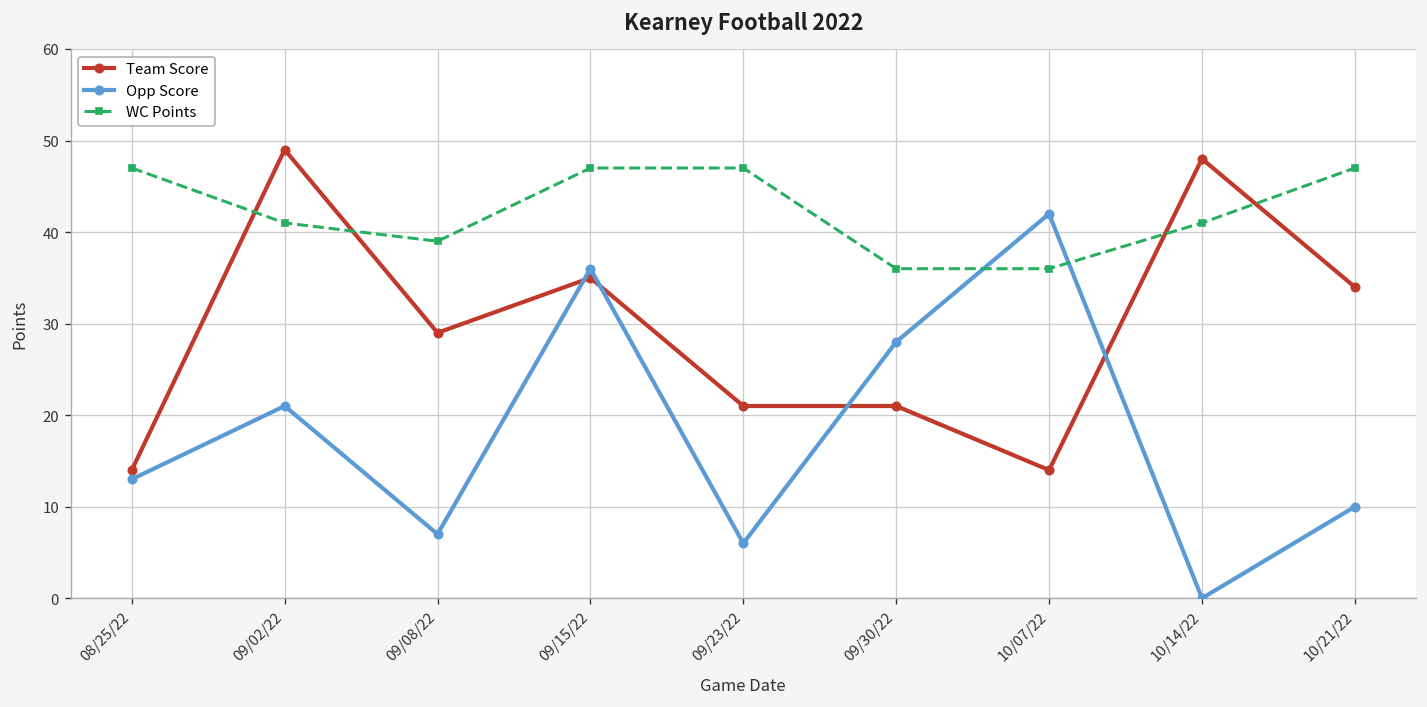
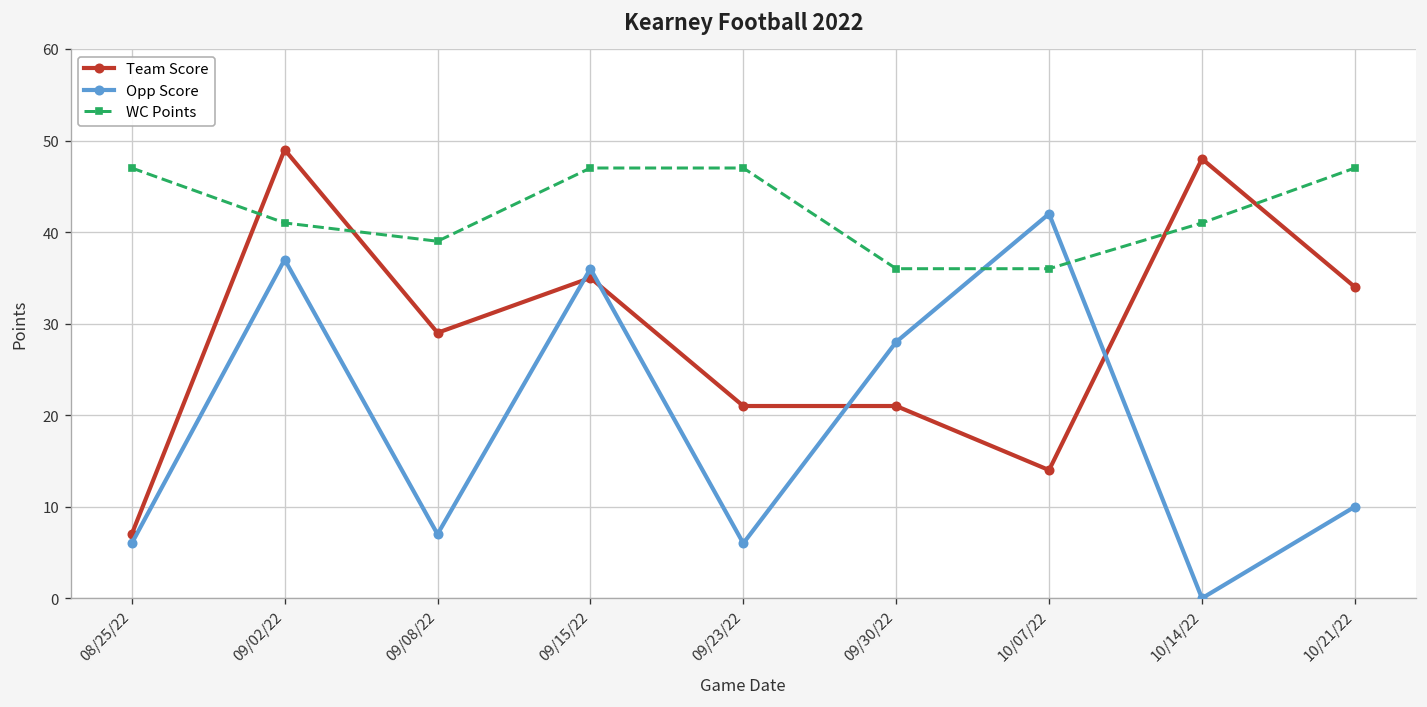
  {
    "Team Score": {
-     "08/25/22": 14,
+     "08/25/22": 7,
      "09/02/22": 49,
      "09/08/22": 29,
      "09/15/22": 35,
      "09/23/22": 21,
      "09/30/22": 21,
      "10/07/22": 14,
      "10/14/22": 48,
      "10/21/22": 34
    },
    "Opp Score": {
-     "08/25/22": 13,
-     "09/02/22": 21,
+     "08/25/22": 6,
+     "09/02/22": 37,
      "09/08/22": 7,
      "09/15/22": 36,
      "09/23/22": 6,
      "09/30/22": 28,
      "10/07/22": 42,
      "10/14/22": 0,
      "10/21/22": 10
    },
    "WC Points": {
      "08/25/22": 47,
      "09/02/22": 41,
      "09/08/22": 39,
      "09/15/22": 47,
      "09/23/22": 47,
      "09/30/22": 36,
      "10/07/22": 36,
      "10/14/22": 41,
      "10/21/22": 47
    }
  }
